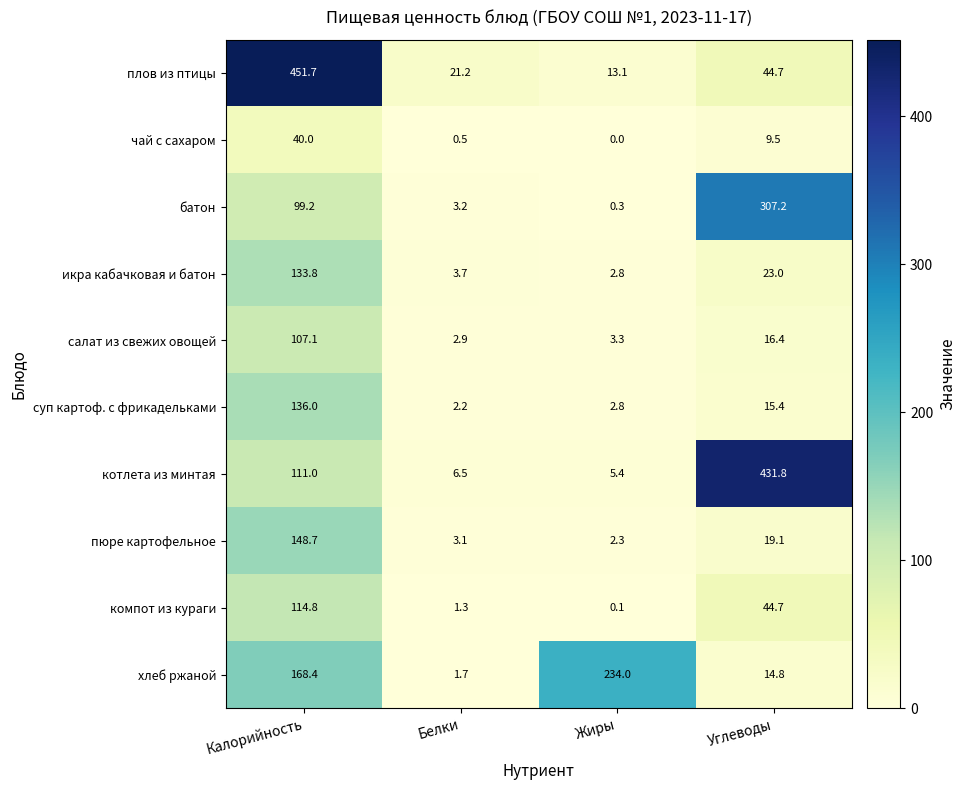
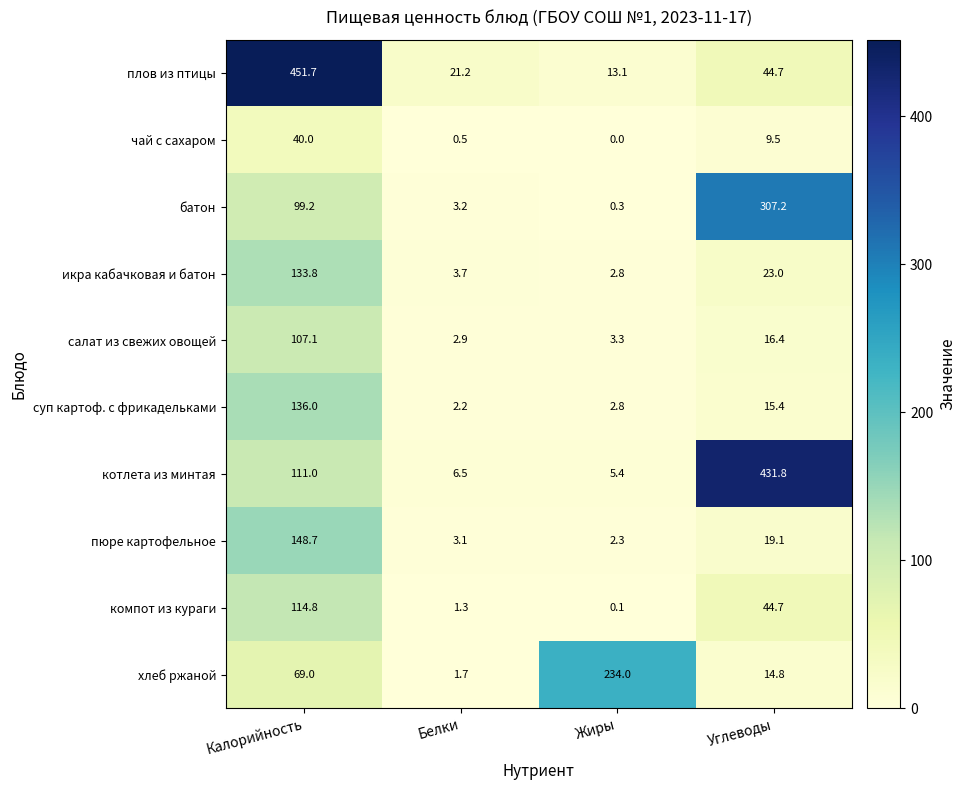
  {
    "плов из птицы": {
      "Калорийность": 451.7,
      "Белки": 21.2,
      "Жиры": 13.1,
      "Углеводы": 44.7
    },
    "чай с сахаром": {
      "Калорийность": 40.0,
      "Белки": 0.5,
      "Жиры": 0.0,
      "Углеводы": 9.5
    },
    "батон": {
      "Калорийность": 99.2,
      "Белки": 3.2,
      "Жиры": 0.3,
      "Углеводы": 307.2
    },
    "икра кабачковая и батон": {
      "Калорийность": 133.8,
      "Белки": 3.7,
      "Жиры": 2.8,
      "Углеводы": 23.0
    },
    "салат из свежих овощей": {
      "Калорийность": 107.1,
      "Белки": 2.9,
      "Жиры": 3.3,
      "Углеводы": 16.4
    },
    "суп картоф. с фрикадельками": {
      "Калорийность": 136.0,
      "Белки": 2.2,
      "Жиры": 2.8,
      "Углеводы": 15.4
    },
    "котлета из минтая": {
      "Калорийность": 111.0,
      "Белки": 6.5,
      "Жиры": 5.4,
      "Углеводы": 431.8
    },
    "пюре картофельное": {
      "Калорийность": 148.7,
      "Белки": 3.1,
      "Жиры": 2.3,
      "Углеводы": 19.1
    },
    "компот из кураги": {
      "Калорийность": 114.8,
      "Белки": 1.3,
      "Жиры": 0.1,
      "Углеводы": 44.7
    },
    "хлеб ржаной": {
-     "Калорийность": 168.4,
+     "Калорийность": 69.0,
      "Белки": 1.7,
      "Жиры": 234.0,
      "Углеводы": 14.8
    }
  }
